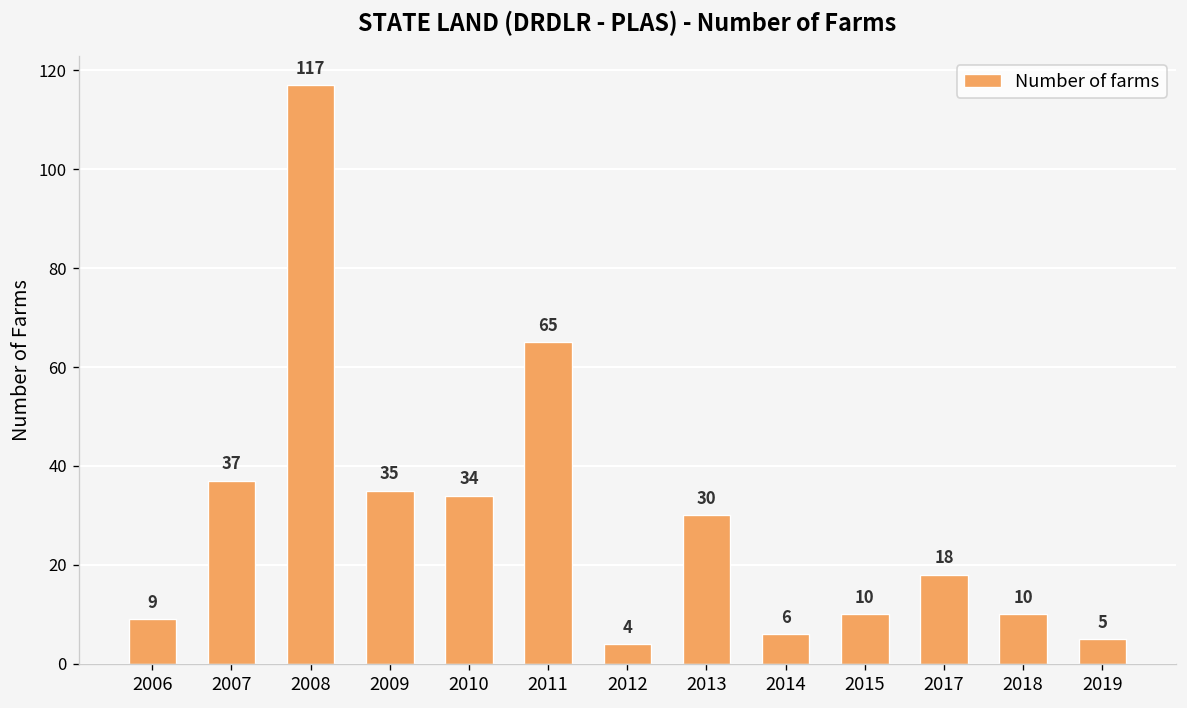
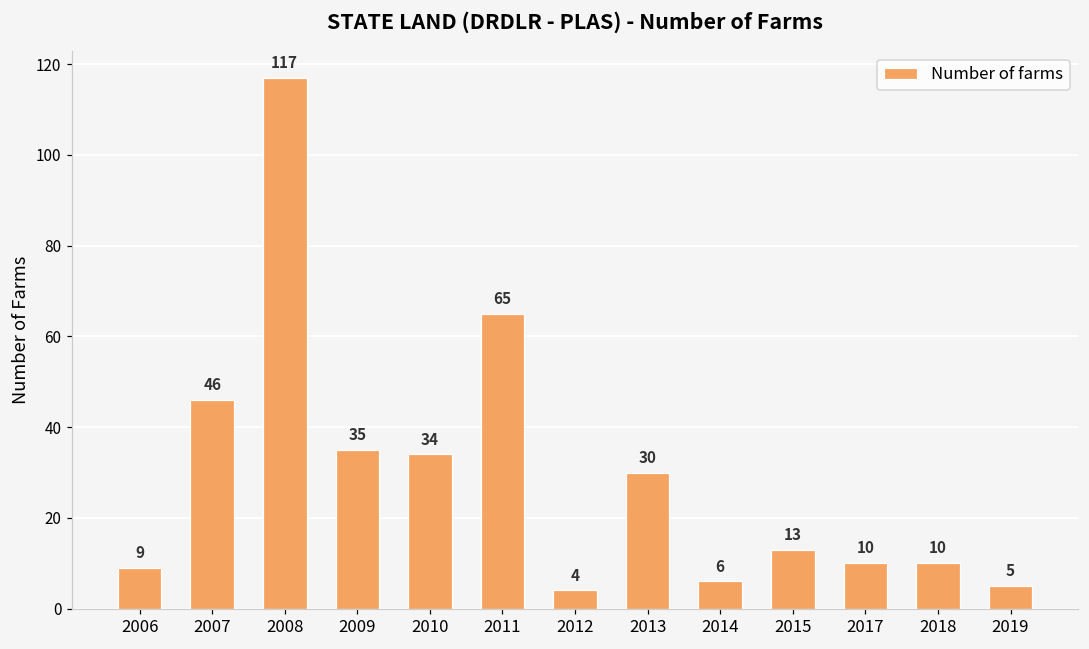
  {
    "2006": 9,
-   "2007": 37,
+   "2007": 46,
    "2008": 117,
    "2009": 35,
    "2010": 34,
    "2011": 65,
    "2012": 4,
    "2013": 30,
    "2014": 6,
-   "2015": 10,
-   "2017": 18,
+   "2015": 13,
+   "2017": 10,
    "2018": 10,
    "2019": 5
  }
